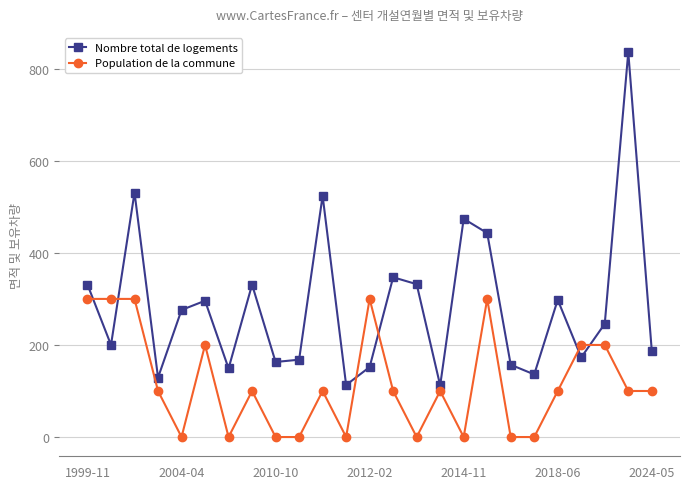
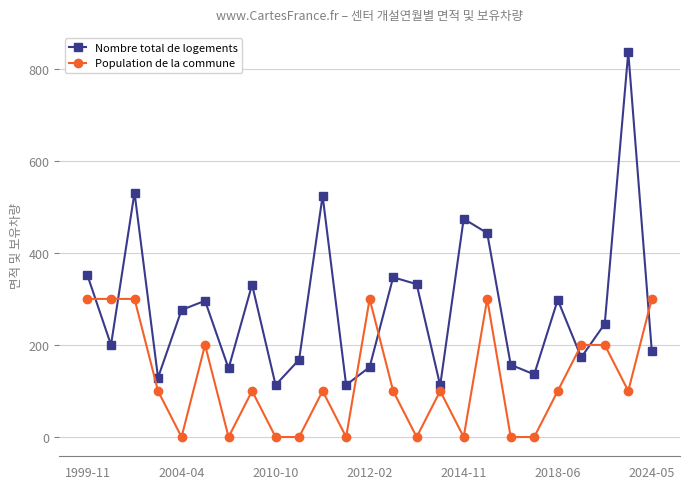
  {
    "Nombre total de logements": {
-     "1999-11": 330,
+     "1999-11": 350,
      "2004-04": 280,
-     "2010-10": 160,
+     "2010-10": 110,
      "2012-02": 150,
      "2014-11": 470,
      "2018-06": 300,
      "2024-05": 190
    },
    "Population de la commune": {
      "1999-11": 300,
      "2004-04": 0,
      "2010-10": 0,
      "2012-02": 300,
      "2014-11": 0,
      "2018-06": 100,
-     "2024-05": 100
+     "2024-05": 300
    }
  }
